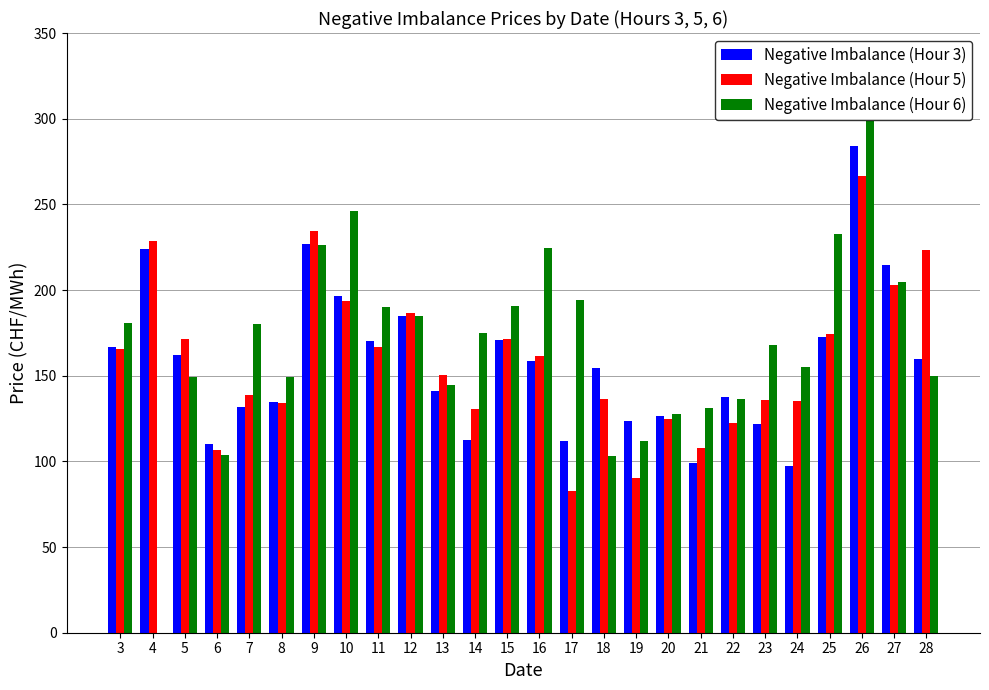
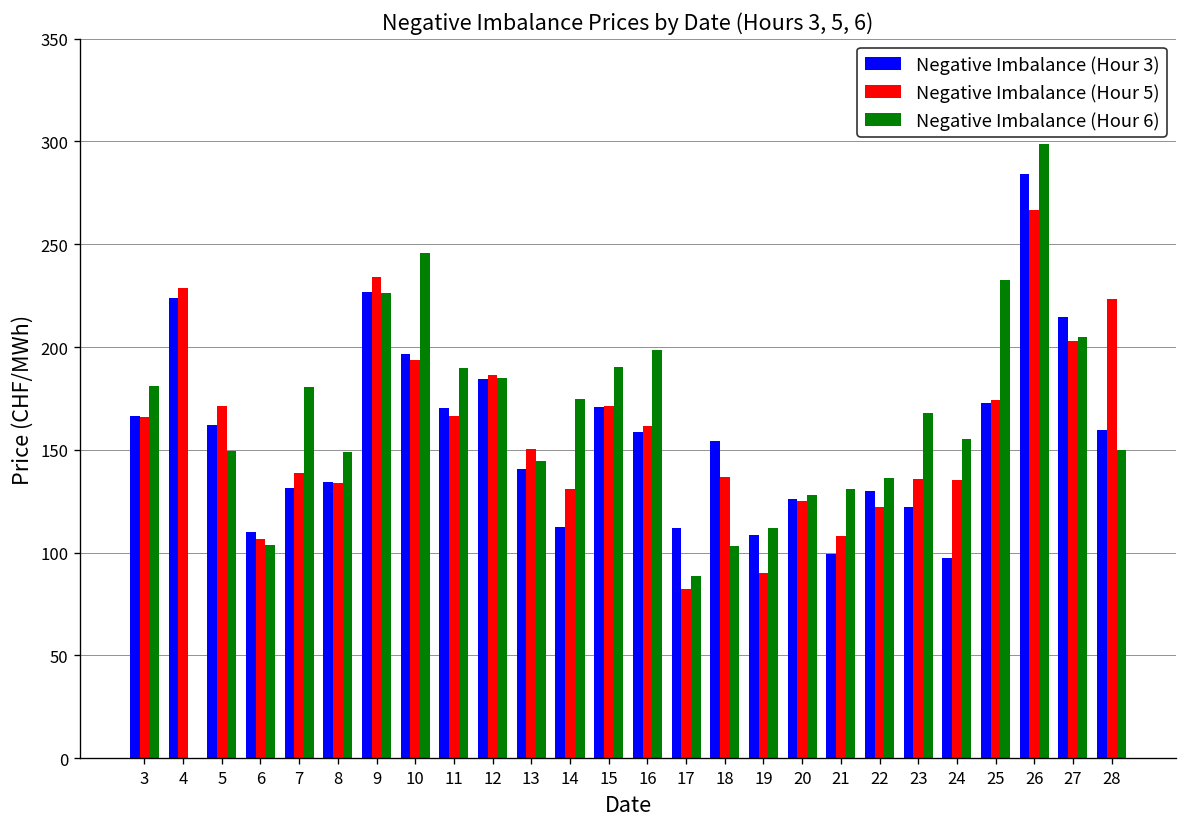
  {
    "Negative Imbalance (Hour 3)": {
      "3": 166,
      "4": 224,
      "5": 162,
      "6": 110,
      "7": 131,
      "8": 135,
      "9": 227,
      "10": 197,
      "11": 171,
      "12": 185,
      "13": 141,
      "14": 112,
      "15": 171,
      "16": 158,
      "17": 112,
      "18": 154,
-     "19": 124,
+     "19": 108,
      "20": 126,
      "21": 99,
-     "22": 138,
+     "22": 130,
      "23": 122,
      "24": 97,
      "25": 173,
      "26": 284,
      "27": 215,
      "28": 160
    },
    "Negative Imbalance (Hour 5)": {
      "3": 166,
      "4": 229,
      "5": 172,
      "6": 107,
      "7": 139,
      "8": 134,
      "9": 234,
      "10": 194,
      "11": 167,
      "12": 187,
      "13": 150,
      "14": 131,
      "15": 171,
      "16": 162,
      "17": 83,
      "18": 137,
      "19": 90,
      "20": 125,
      "21": 108,
      "22": 122,
      "23": 136,
      "24": 135,
      "25": 174,
      "26": 267,
      "27": 203,
      "28": 223
    },
    "Negative Imbalance (Hour 6)": {
      "3": 181,
      "4": 0,
      "5": 149,
      "6": 104,
      "7": 180,
      "8": 149,
      "9": 226,
      "10": 246,
      "11": 190,
      "12": 185,
      "13": 144,
      "14": 175,
      "15": 190,
-     "16": 225,
-     "17": 194,
+     "16": 198,
+     "17": 89,
      "18": 103,
      "19": 112,
      "20": 128,
      "21": 131,
      "22": 136,
      "23": 168,
      "24": 155,
      "25": 233,
      "26": 299,
      "27": 205,
      "28": 150
    }
  }
